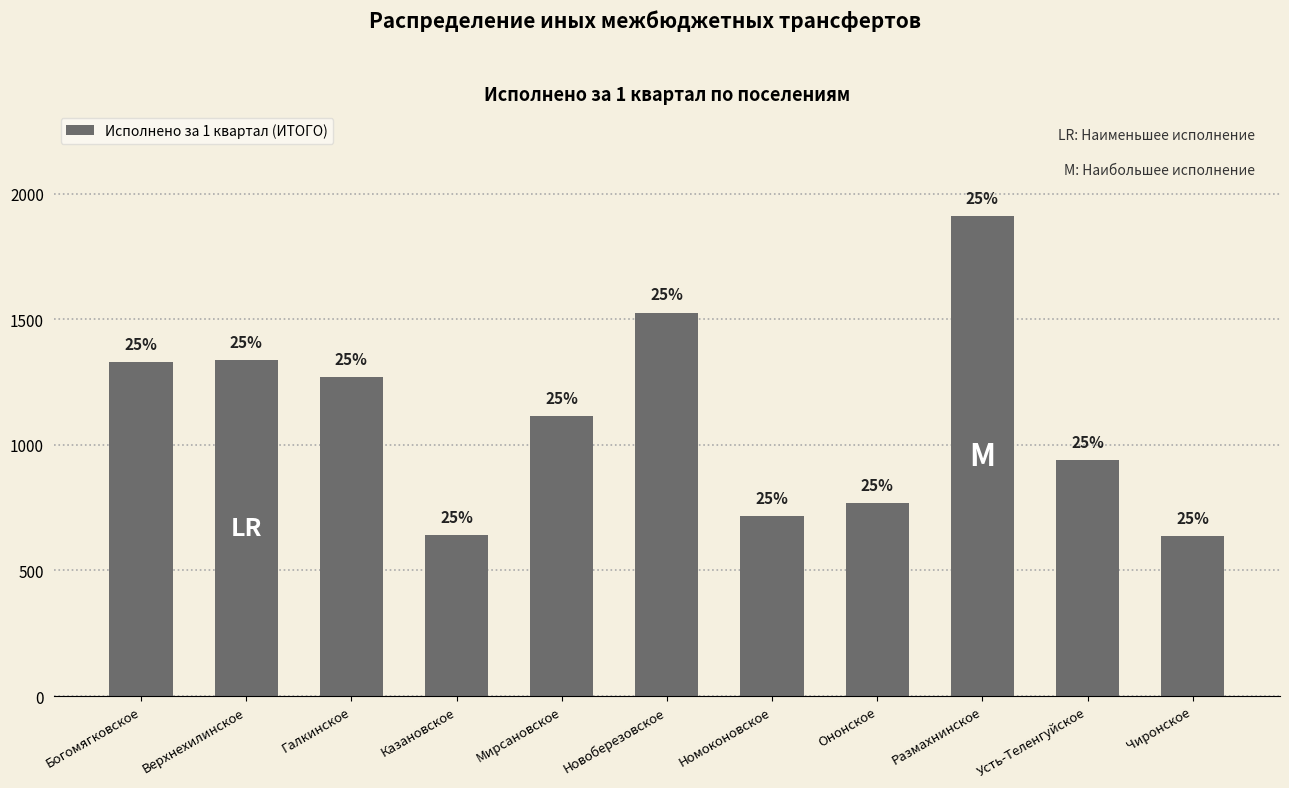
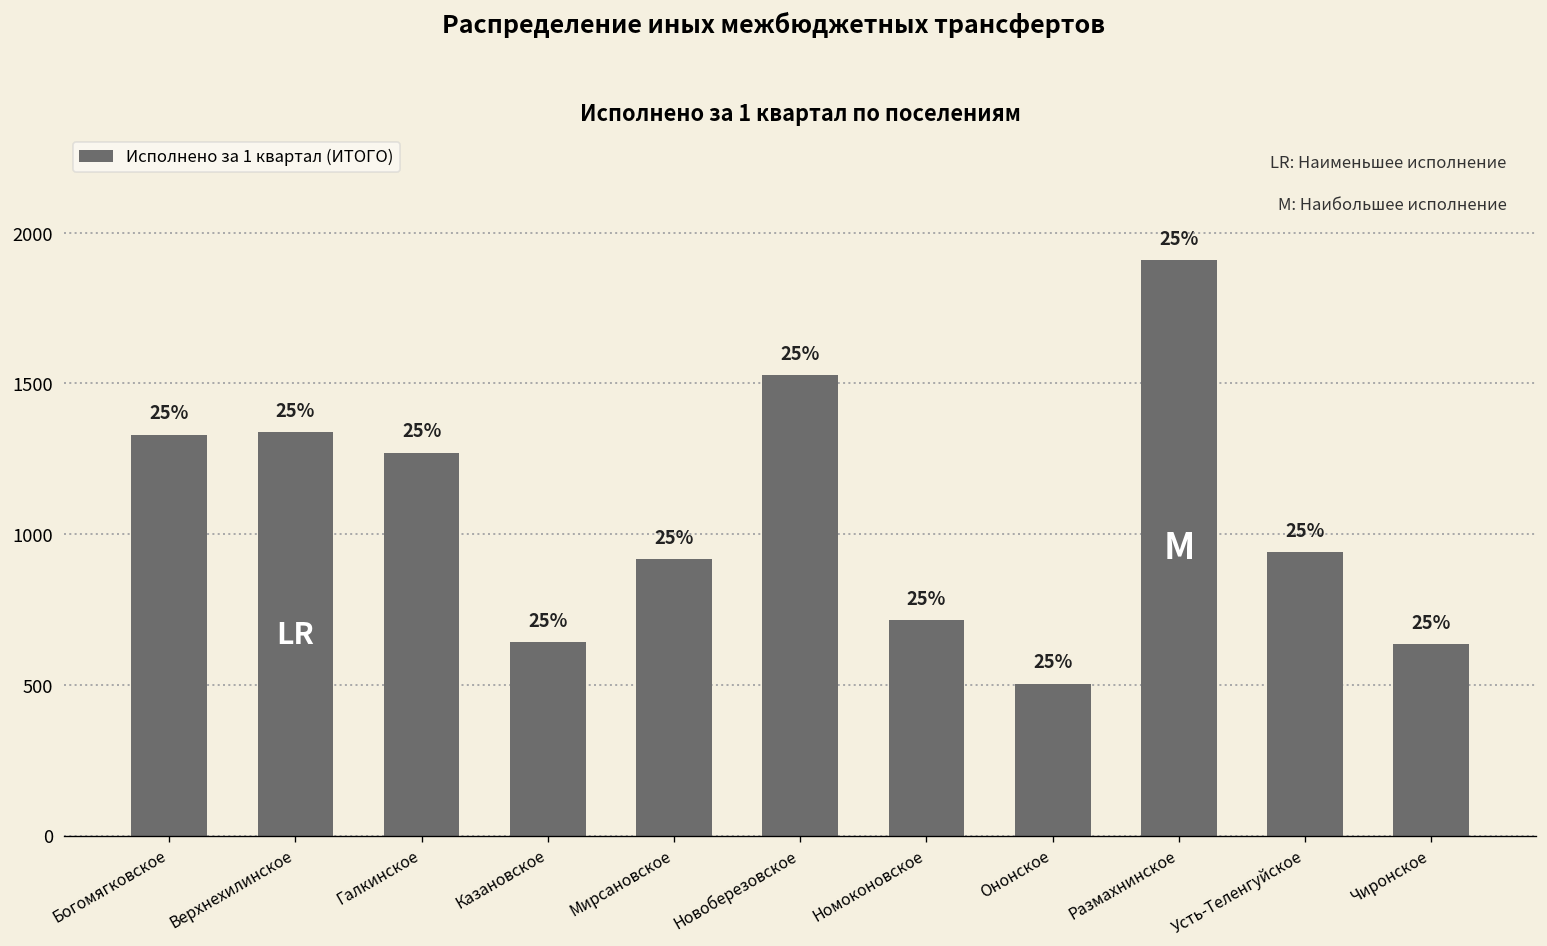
  {
-   "Мирсановское": 1120,
-   "Ононское": 770
+   "Мирсановское": 920,
+   "Ононское": 500
  }
